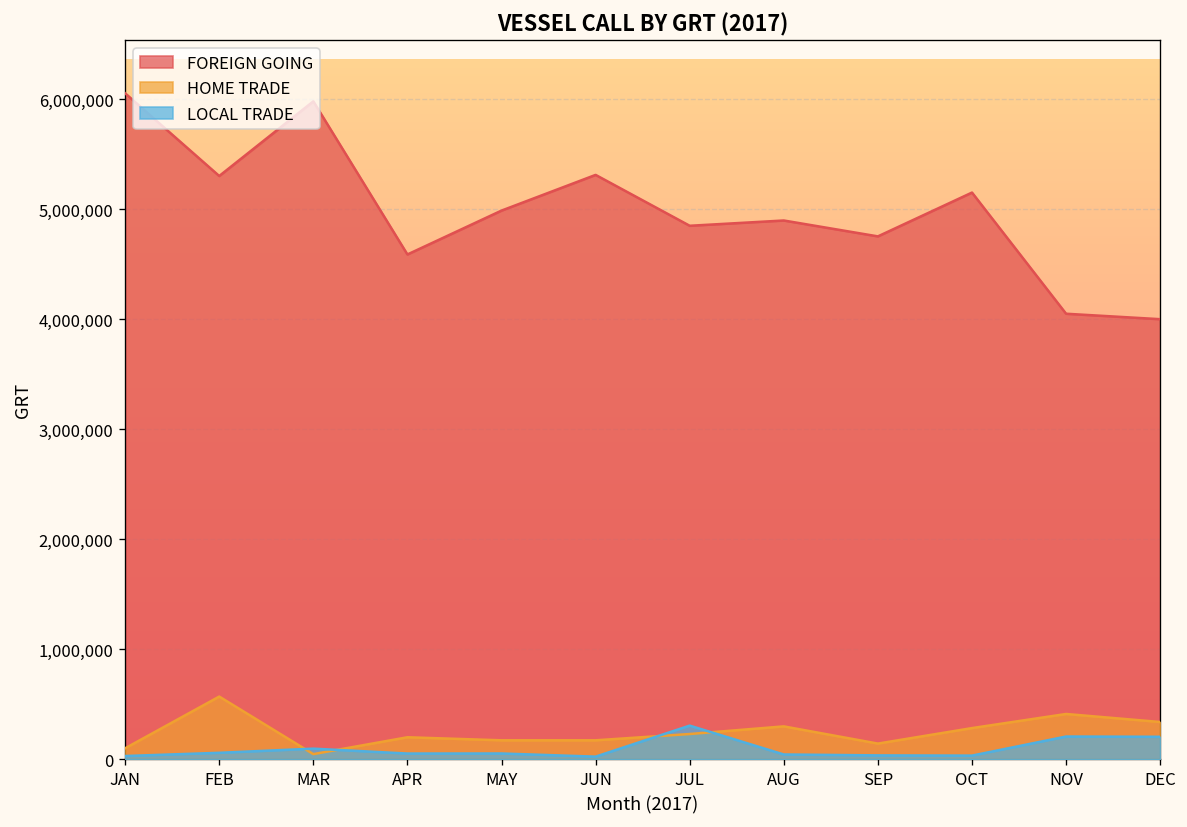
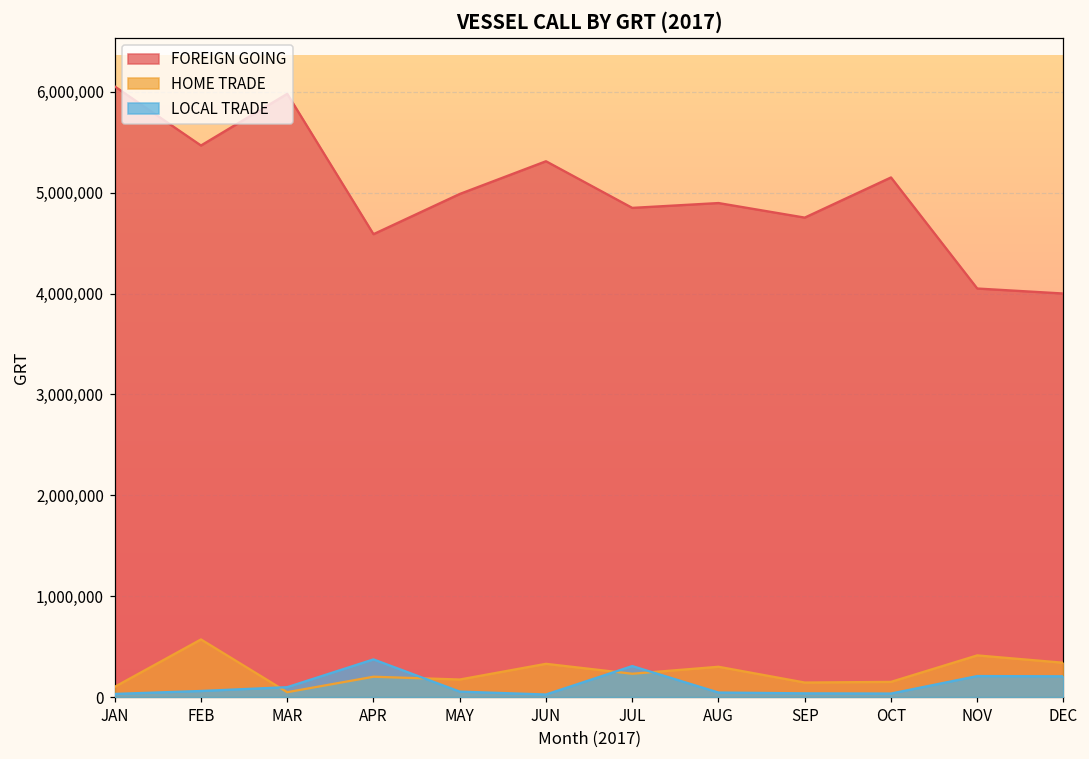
  {
    "FOREIGN GOING": {
      "JAN": "6,100,000",
-     "FEB": "5,300,000",
+     "FEB": "5,500,000",
      "APR": "4,600,000",
      "MAY": "5,000,000",
      "JUN": "5,300,000",
      "JUL": "4,800,000",
      "AUG": "4,900,000",
      "SEP": "4,800,000",
      "OCT": "5,200,000",
      "NOV": "4,100,000",
      "DEC": "4,000,000"
    },
    "HOME TRADE": {
      "JAN": "100,000",
      "FEB": "600,000",
      "MAR": "0",
      "APR": "200,000",
      "MAY": "200,000",
-     "JUN": "200,000",
+     "JUN": "300,000",
      "JUL": "200,000",
      "AUG": "300,000",
      "SEP": "100,000",
-     "OCT": "300,000",
+     "OCT": "200,000",
      "NOV": "400,000",
      "DEC": "300,000"
    },
    "LOCAL TRADE": {
      "JAN": "0",
      "FEB": "100,000",
      "MAR": "100,000",
-     "APR": "100,000",
+     "APR": "400,000",
      "MAY": "100,000",
      "JUN": "0",
      "JUL": "300,000",
      "AUG": "0",
      "SEP": "0",
      "OCT": "0",
      "NOV": "200,000",
      "DEC": "200,000"
    }
  }
